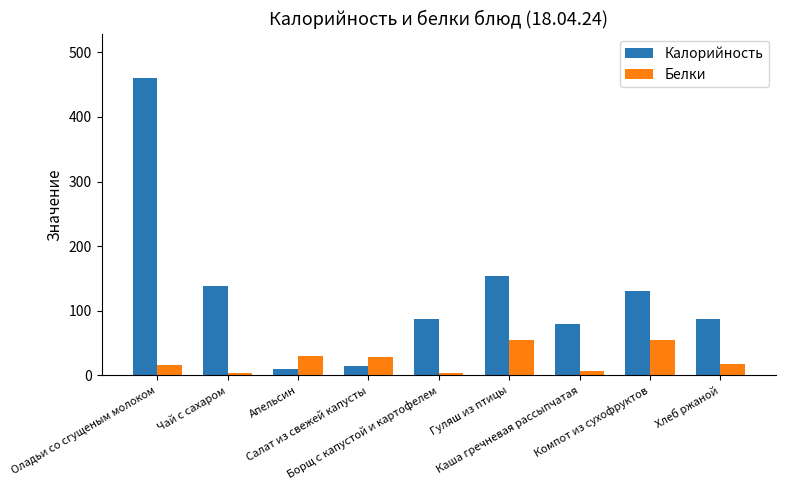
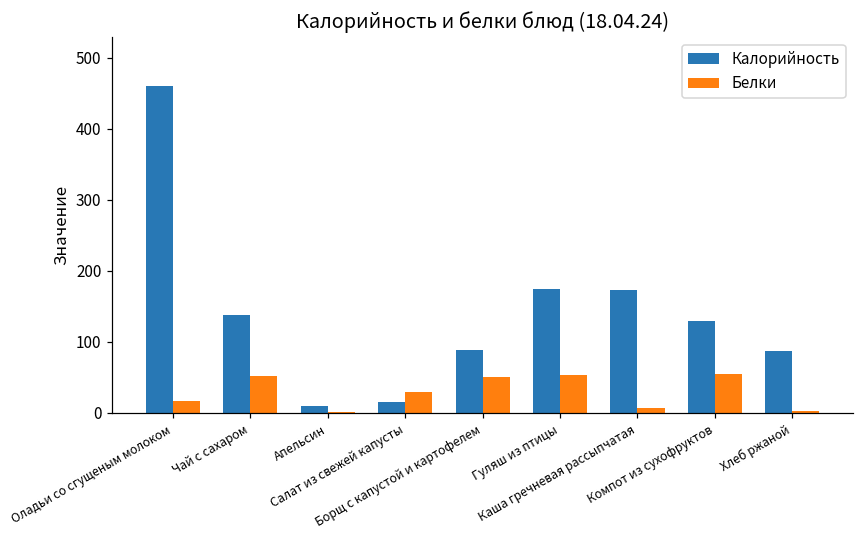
  {
    "Калорийность": {
      "Оладьи со сгущеным молоком": 460,
      "Чай с сахаром": 140,
      "Апельсин": 10,
      "Салат из свежей капусты": 20,
      "Борщ с капустой и картофелем": 90,
-     "Гуляш из птицы": 150,
-     "Каша гречневая рассыпчатая": 80,
+     "Гуляш из птицы": 180,
+     "Каша гречневая рассыпчатая": 170,
      "Компот из сухофруктов": 130,
      "Хлеб ржаной": 90
    },
    "Белки": {
      "Оладьи со сгущеным молоком": 20,
-     "Чай с сахаром": 0,
-     "Апельсин": 30,
+     "Чай с сахаром": 50,
+     "Апельсин": 0,
      "Салат из свежей капусты": 30,
-     "Борщ с капустой и картофелем": 0,
+     "Борщ с капустой и картофелем": 50,
      "Гуляш из птицы": 50,
      "Каша гречневая рассыпчатая": 10,
      "Компот из сухофруктов": 60,
-     "Хлеб ржаной": 20
+     "Хлеб ржаной": 0
    }
  }
